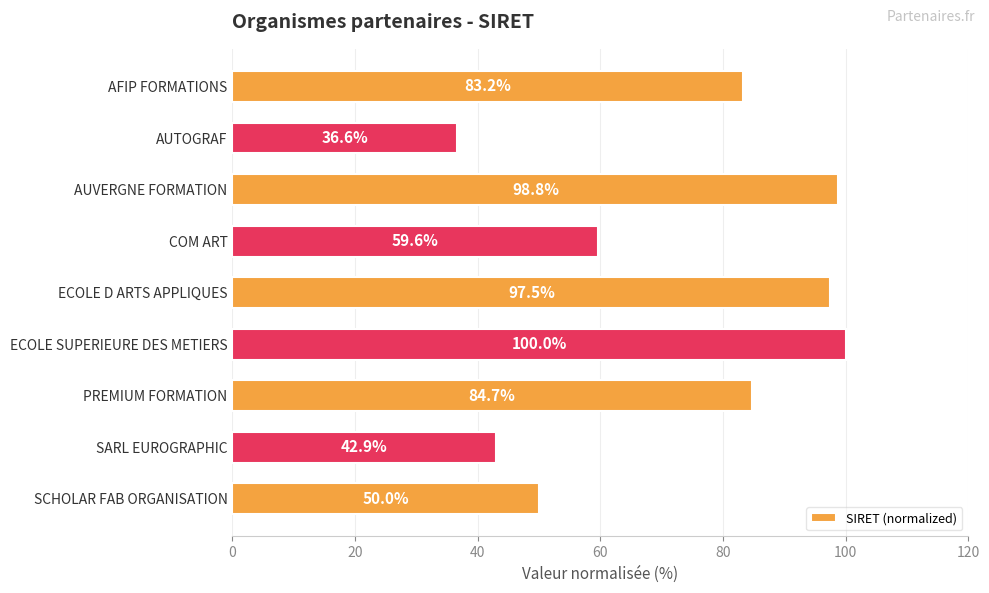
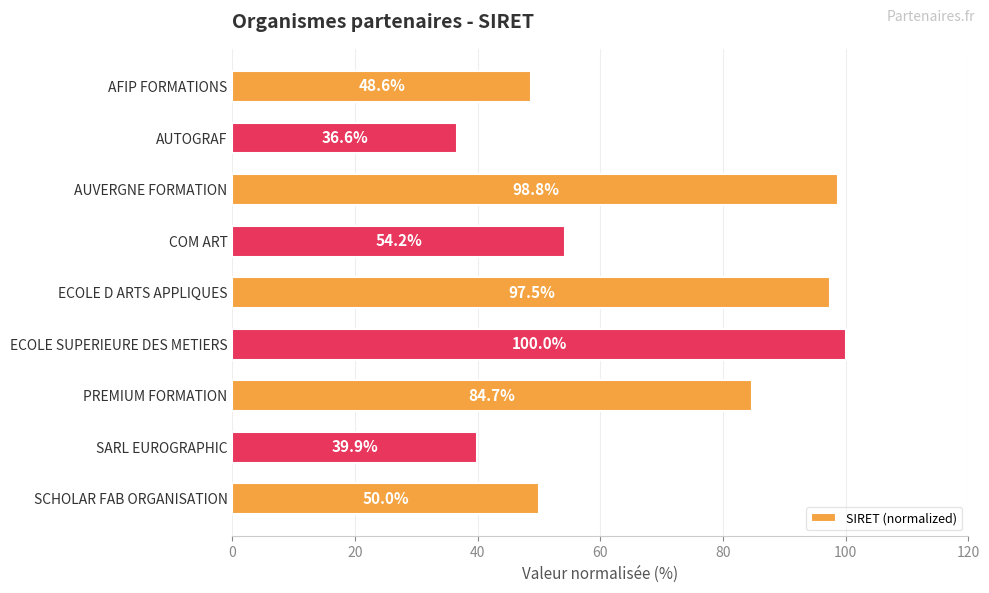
  {
-   "AFIP FORMATIONS": "83.2%",
+   "AFIP FORMATIONS": "48.6%",
    "AUTOGRAF": "36.6%",
    "AUVERGNE FORMATION": "98.8%",
-   "COM ART": "59.6%",
+   "COM ART": "54.2%",
    "ECOLE D ARTS APPLIQUES": "97.5%",
    "ECOLE SUPERIEURE DES METIERS": "100.0%",
    "PREMIUM FORMATION": "84.7%",
-   "SARL EUROGRAPHIC": "42.9%",
+   "SARL EUROGRAPHIC": "39.9%",
    "SCHOLAR FAB ORGANISATION": "50.0%"
  }
